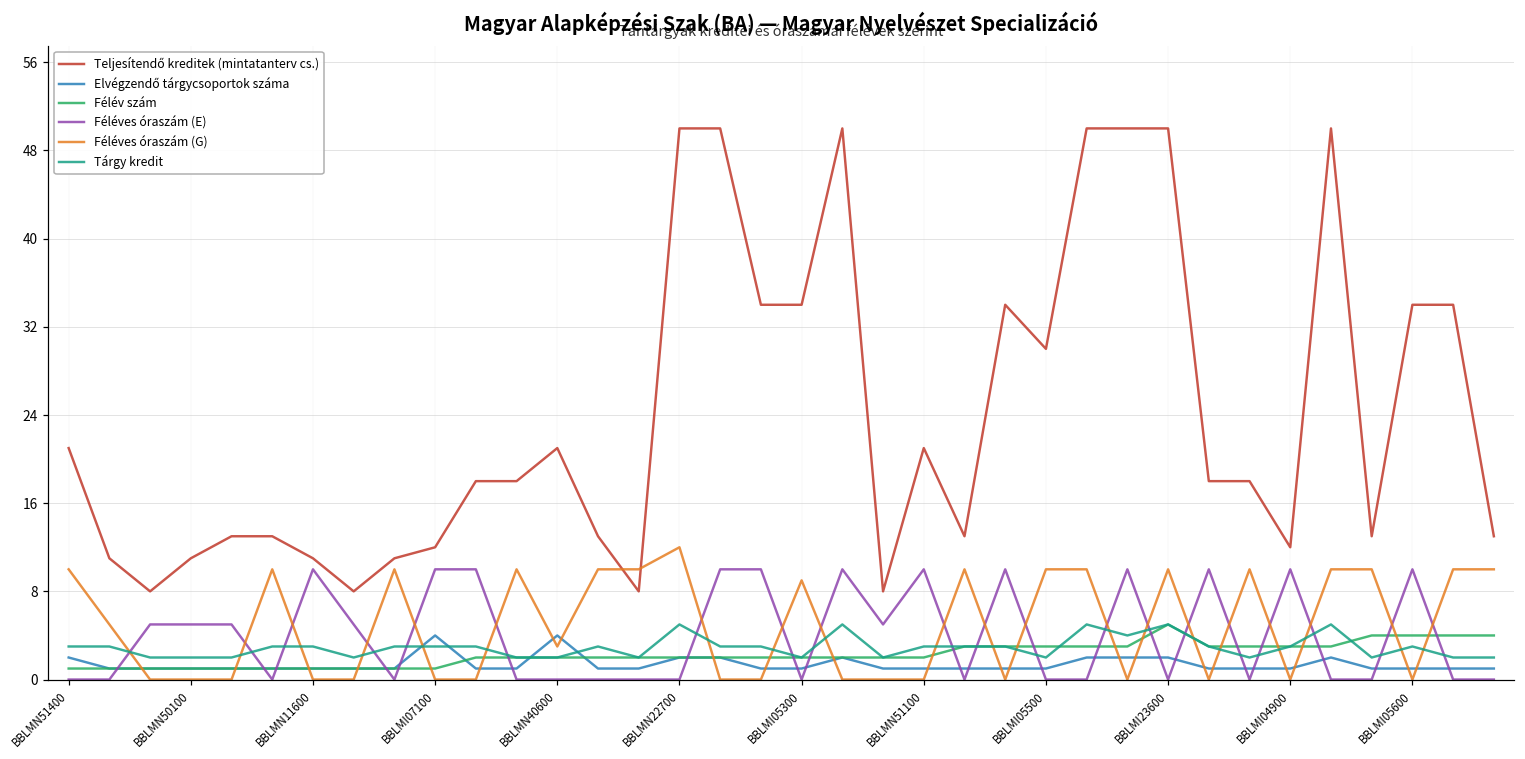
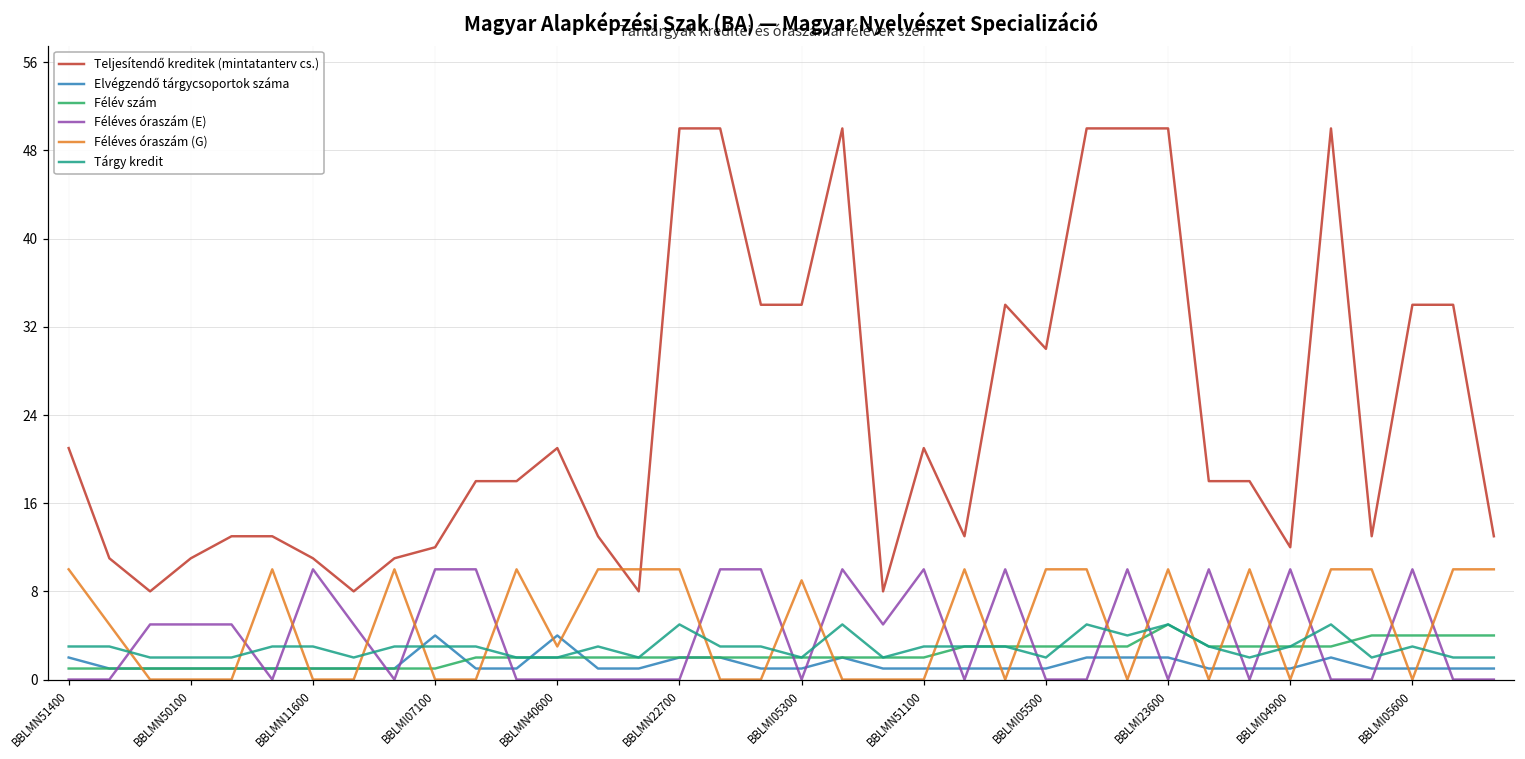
  {
    "Teljesítendő kreditek (mintatanterv cs.)": {
      "BBLMN51400": 21,
      "BBLMN50100": 11,
      "BBLMN11600": 11,
      "BBLMI07100": 12,
      "BBLMN40600": 21,
      "BBLMN22700": 50,
      "BBLMI05300": 34,
      "BBLMN51100": 21,
      "BBLMI05500": 30,
      "BBLMI23600": 50,
      "BBLMI04900": 12,
      "BBLMI05600": 34
    },
    "Elvégzendő tárgycsoportok száma": {
      "BBLMN51400": 2,
      "BBLMI07100": 4,
      "BBLMN40600": 4,
      "BBLMI05300": 1,
      "BBLMN51100": 1,
      "BBLMI05500": 1,
      "BBLMI23600": 2,
      "BBLMI04900": 1,
      "BBLMI05600": 1
    },
    "Féléves óraszám (E)": {
      "BBLMN51400": 0,
      "BBLMN50100": 5,
      "BBLMN11600": 10,
      "BBLMI07100": 10,
      "BBLMN40600": 0,
      "BBLMN22700": 0,
      "BBLMI05300": 0,
      "BBLMN51100": 10,
      "BBLMI05500": 0,
      "BBLMI23600": 0,
      "BBLMI04900": 10,
      "BBLMI05600": 10
    },
    "Féléves óraszám (G)": {
      "BBLMN51400": 10,
      "BBLMN50100": 0,
      "BBLMN11600": 0,
      "BBLMI07100": 0,
      "BBLMN40600": 3,
-     "BBLMN22700": 12,
+     "BBLMN22700": 10,
      "BBLMI05300": 9,
      "BBLMN51100": 0,
      "BBLMI05500": 10,
      "BBLMI23600": 10,
      "BBLMI04900": 0,
      "BBLMI05600": 0
    }
  }
